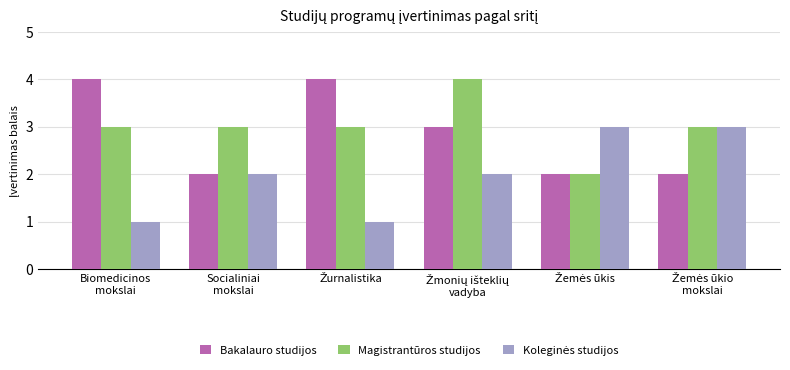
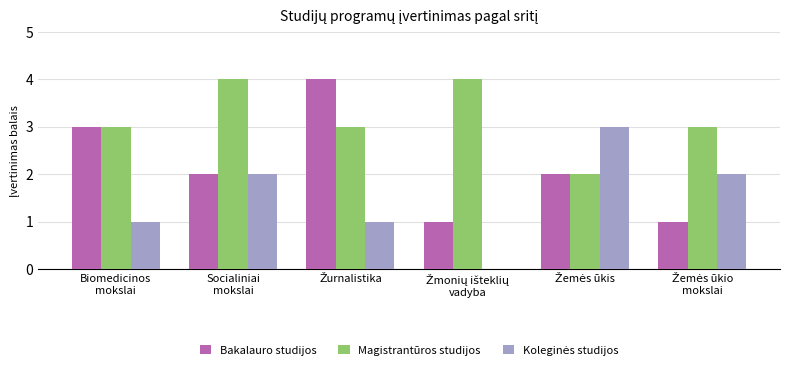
  {
    "Bakalauro studijos": {
-     "Biomedicinos mokslai": 4,
+     "Biomedicinos mokslai": 3,
      "Socialiniai mokslai": 2,
      "Žurnalistika": 4,
-     "Žmonių išteklių vadyba": 3,
+     "Žmonių išteklių vadyba": 1,
      "Žemės ūkis": 2,
-     "Žemės ūkio mokslai": 2
+     "Žemės ūkio mokslai": 1
    },
    "Magistrantūros studijos": {
      "Biomedicinos mokslai": 3,
-     "Socialiniai mokslai": 3,
+     "Socialiniai mokslai": 4,
      "Žurnalistika": 3,
      "Žmonių išteklių vadyba": 4,
      "Žemės ūkis": 2,
      "Žemės ūkio mokslai": 3
    },
    "Koleginės studijos": {
      "Biomedicinos mokslai": 1,
      "Socialiniai mokslai": 2,
      "Žurnalistika": 1,
-     "Žmonių išteklių vadyba": 2,
+     "Žmonių išteklių vadyba": 0,
      "Žemės ūkis": 3,
-     "Žemės ūkio mokslai": 3
+     "Žemės ūkio mokslai": 2
    }
  }
